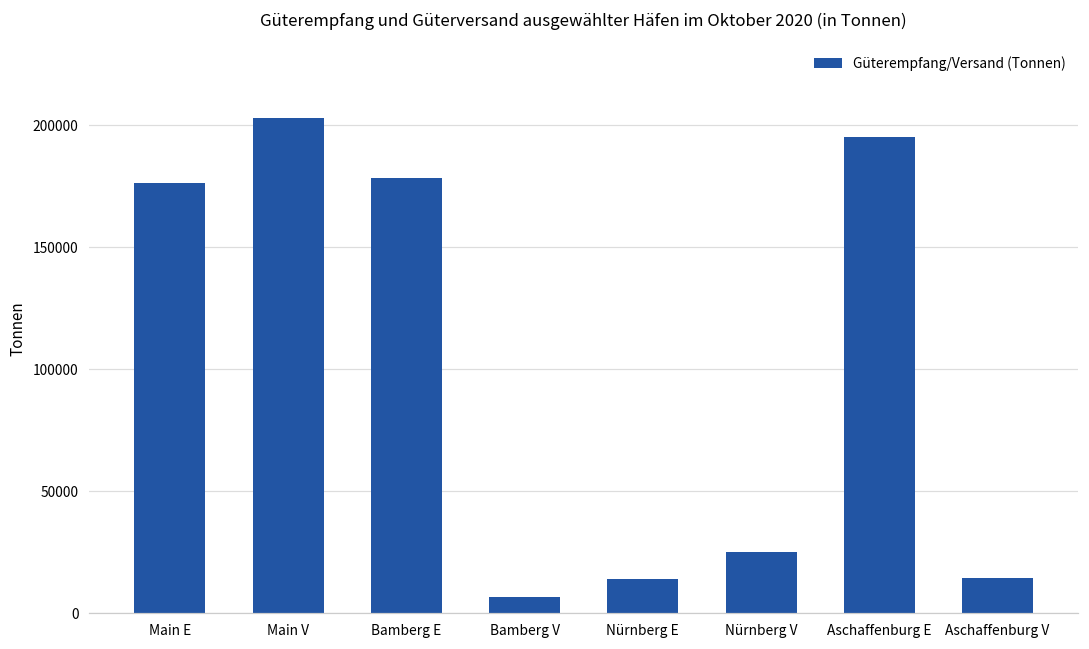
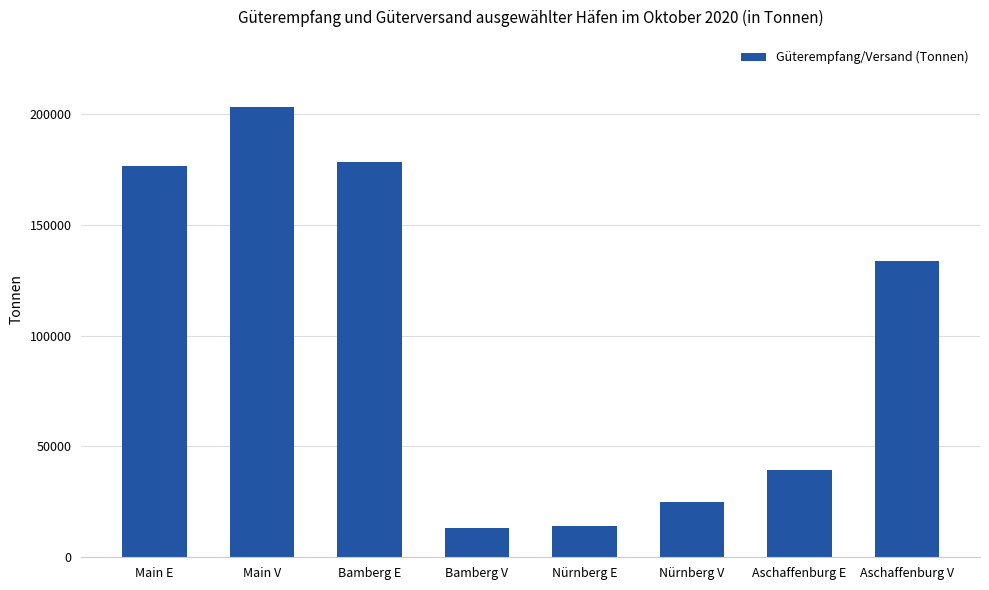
  {
    "Main E": 176000,
    "Main V": 203000,
    "Bamberg E": 178000,
-   "Bamberg V": 7000,
+   "Bamberg V": 13000,
    "Nürnberg E": 14000,
    "Nürnberg V": 25000,
-   "Aschaffenburg E": 195000,
-   "Aschaffenburg V": 14000
+   "Aschaffenburg E": 39000,
+   "Aschaffenburg V": 134000
  }
